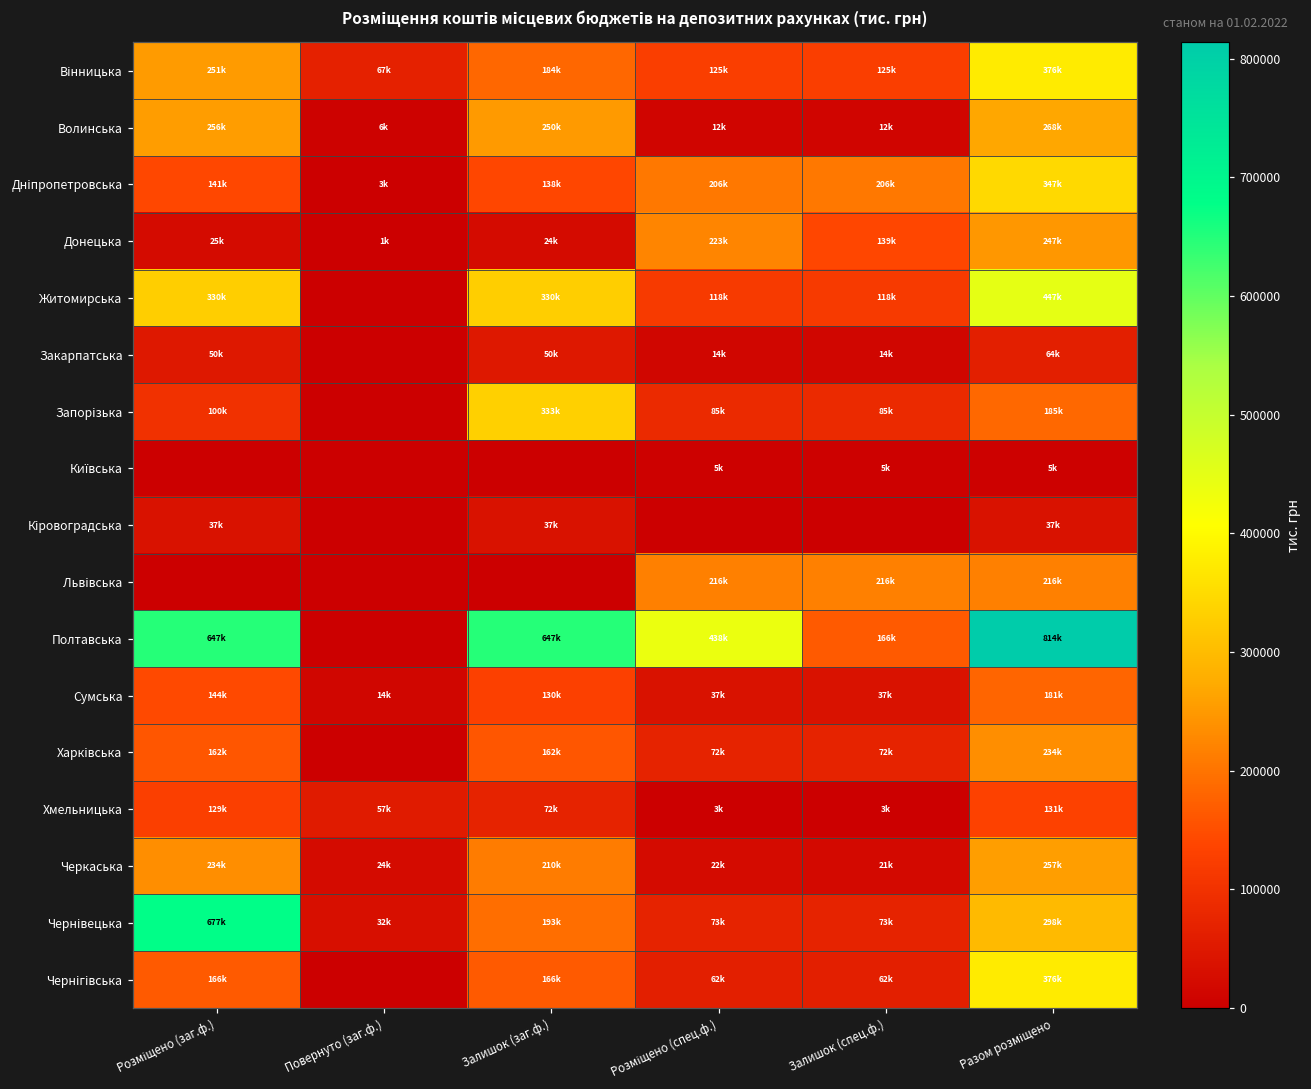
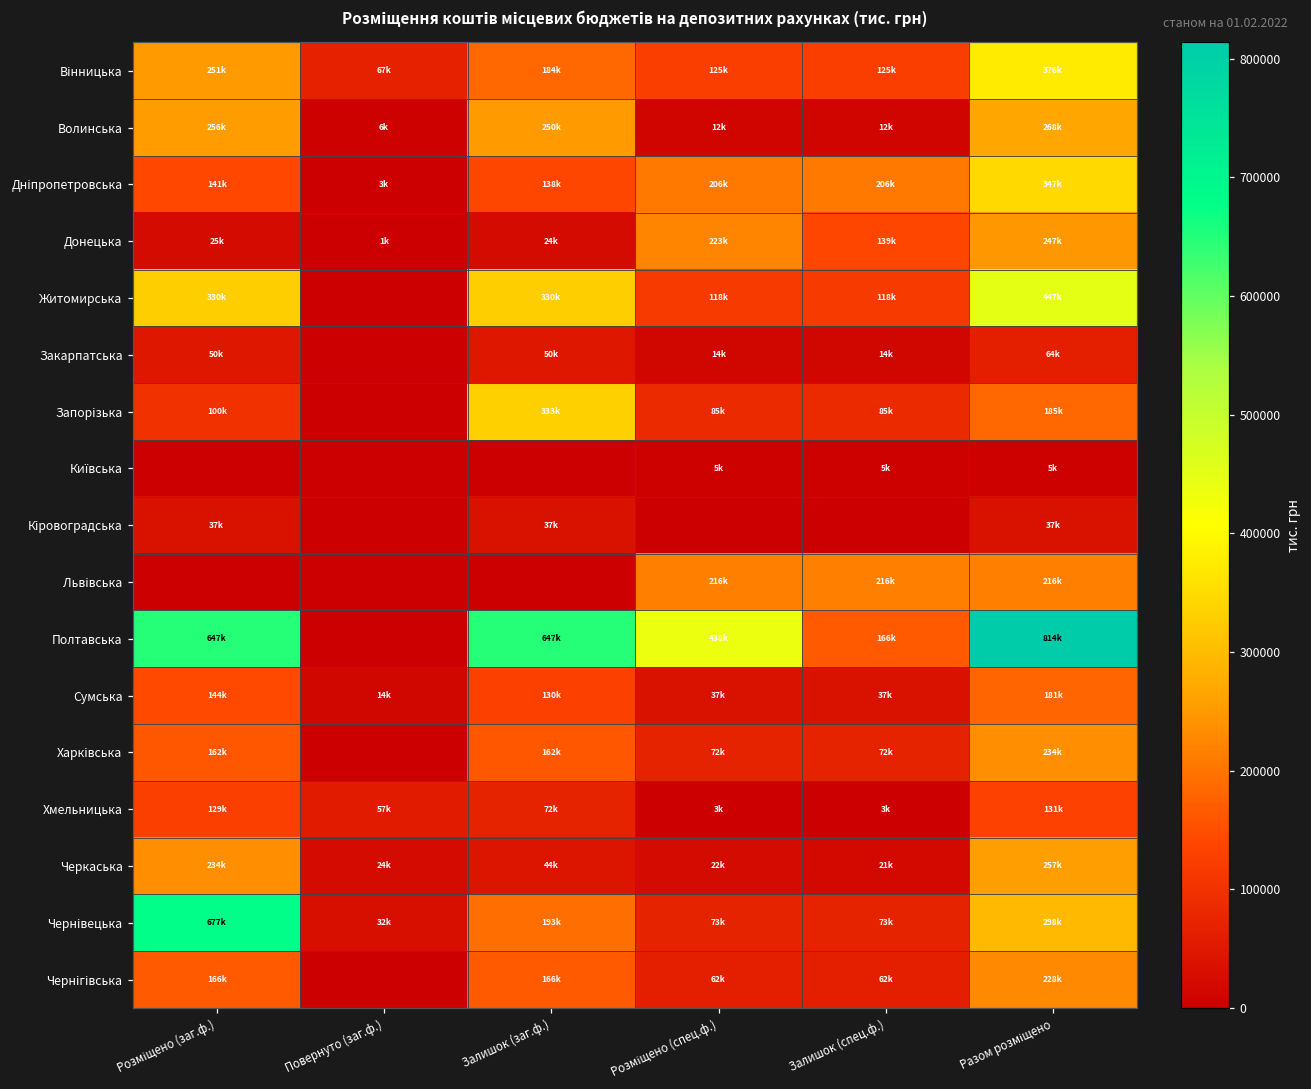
  {
    "Вінницька": {
      "Розміщено (заг.ф.)": "251k",
      "Повернуто (заг.ф.)": "67k",
      "Залишок (заг.ф.)": "184k",
      "Розміщено (спец.ф.)": "125k",
      "Залишок (спец.ф.)": "125k",
      "Разом розміщено": "376k"
    },
    "Волинська": {
      "Розміщено (заг.ф.)": "256k",
      "Повернуто (заг.ф.)": "6k",
      "Залишок (заг.ф.)": "250k",
      "Розміщено (спец.ф.)": "12k",
      "Залишок (спец.ф.)": "12k",
      "Разом розміщено": "268k"
    },
    "Дніпропетровська": {
      "Розміщено (заг.ф.)": "141k",
      "Повернуто (заг.ф.)": "3k",
      "Залишок (заг.ф.)": "138k",
      "Розміщено (спец.ф.)": "206k",
      "Залишок (спец.ф.)": "206k",
      "Разом розміщено": "347k"
    },
    "Донецька": {
      "Розміщено (заг.ф.)": "25k",
      "Повернуто (заг.ф.)": "1k",
      "Залишок (заг.ф.)": "24k",
      "Розміщено (спец.ф.)": "223k",
      "Залишок (спец.ф.)": "139k",
      "Разом розміщено": "247k"
    },
    "Житомирська": {
      "Розміщено (заг.ф.)": "330k",
      "Залишок (заг.ф.)": "330k",
      "Розміщено (спец.ф.)": "118k",
      "Залишок (спец.ф.)": "118k",
      "Разом розміщено": "447k"
    },
    "Закарпатська": {
      "Розміщено (заг.ф.)": "50k",
      "Залишок (заг.ф.)": "50k",
      "Розміщено (спец.ф.)": "14k",
      "Залишок (спец.ф.)": "14k",
      "Разом розміщено": "64k"
    },
    "Запорізька": {
      "Розміщено (заг.ф.)": "100k",
      "Залишок (заг.ф.)": "333k",
      "Розміщено (спец.ф.)": "85k",
      "Залишок (спец.ф.)": "85k",
      "Разом розміщено": "185k"
    },
    "Київська": {
      "Розміщено (спец.ф.)": "5k",
      "Залишок (спец.ф.)": "5k",
      "Разом розміщено": "5k"
    },
    "Кіровоградська": {
      "Розміщено (заг.ф.)": "37k",
      "Залишок (заг.ф.)": "37k",
      "Разом розміщено": "37k"
    },
    "Львівська": {
      "Розміщено (спец.ф.)": "216k",
      "Залишок (спец.ф.)": "216k",
      "Разом розміщено": "216k"
    },
    "Полтавська": {
      "Розміщено (заг.ф.)": "647k",
      "Залишок (заг.ф.)": "647k",
      "Розміщено (спец.ф.)": "438k",
      "Залишок (спец.ф.)": "166k",
      "Разом розміщено": "814k"
    },
    "Сумська": {
      "Розміщено (заг.ф.)": "144k",
      "Повернуто (заг.ф.)": "14k",
      "Залишок (заг.ф.)": "130k",
      "Розміщено (спец.ф.)": "37k",
      "Залишок (спец.ф.)": "37k",
      "Разом розміщено": "181k"
    },
    "Харківська": {
      "Розміщено (заг.ф.)": "162k",
      "Залишок (заг.ф.)": "162k",
      "Розміщено (спец.ф.)": "72k",
      "Залишок (спец.ф.)": "72k",
      "Разом розміщено": "234k"
    },
    "Хмельницька": {
      "Розміщено (заг.ф.)": "129k",
      "Повернуто (заг.ф.)": "57k",
      "Залишок (заг.ф.)": "72k",
      "Розміщено (спец.ф.)": "3k",
      "Залишок (спец.ф.)": "3k",
      "Разом розміщено": "131k"
    },
    "Черкаська": {
      "Розміщено (заг.ф.)": "234k",
      "Повернуто (заг.ф.)": "24k",
-     "Залишок (заг.ф.)": "210k",
+     "Залишок (заг.ф.)": "44k",
      "Розміщено (спец.ф.)": "22k",
      "Залишок (спец.ф.)": "21k",
      "Разом розміщено": "257k"
    },
    "Чернівецька": {
      "Розміщено (заг.ф.)": "677k",
      "Повернуто (заг.ф.)": "32k",
      "Залишок (заг.ф.)": "193k",
      "Розміщено (спец.ф.)": "73k",
      "Залишок (спец.ф.)": "73k",
      "Разом розміщено": "298k"
    },
    "Чернігівська": {
      "Розміщено (заг.ф.)": "166k",
      "Залишок (заг.ф.)": "166k",
      "Розміщено (спец.ф.)": "62k",
      "Залишок (спец.ф.)": "62k",
-     "Разом розміщено": "376k"
+     "Разом розміщено": "228k"
    }
  }
